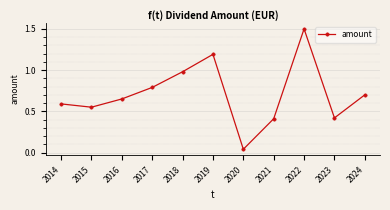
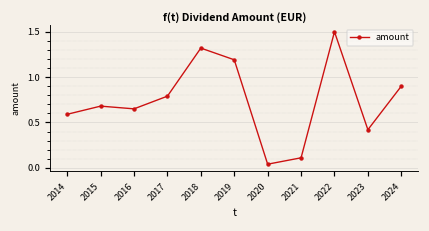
  {
    "2014": 0.6,
-   "2015": 0.6,
+   "2015": 0.7,
    "2016": 0.7,
    "2017": 0.8,
-   "2018": 1.0,
+   "2018": 1.3,
    "2019": 1.2,
    "2020": 0.0,
-   "2021": 0.4,
+   "2021": 0.1,
    "2022": 1.5,
    "2023": 0.4,
-   "2024": 0.7
+   "2024": 0.9
  }
